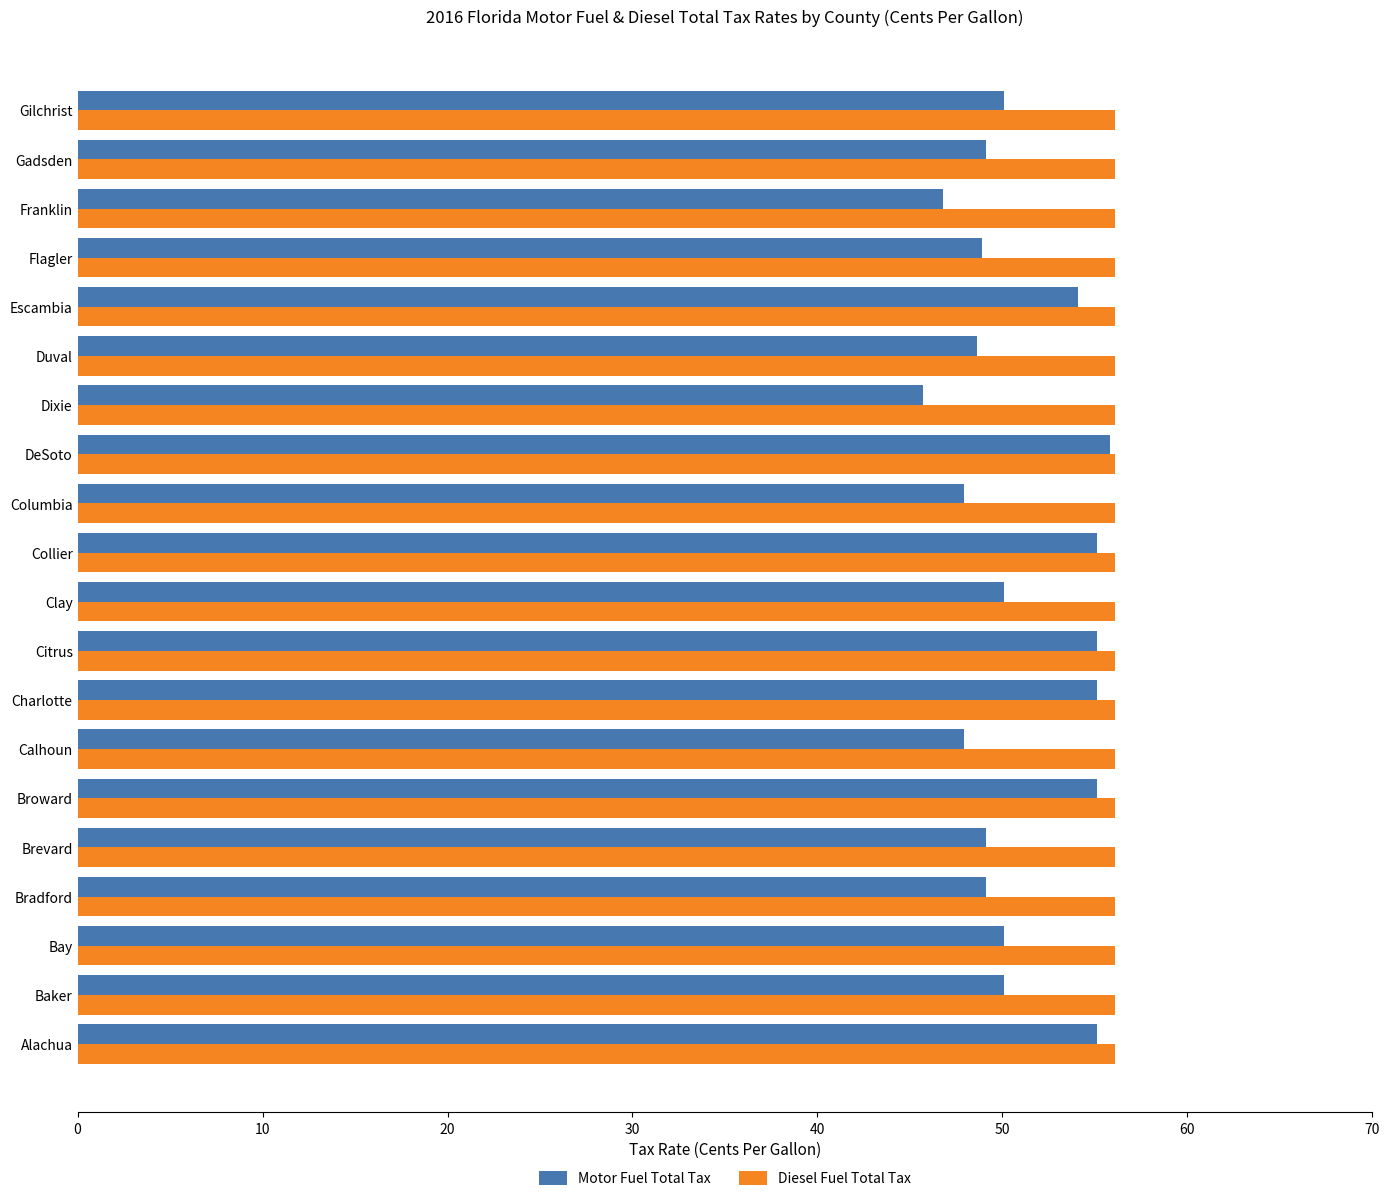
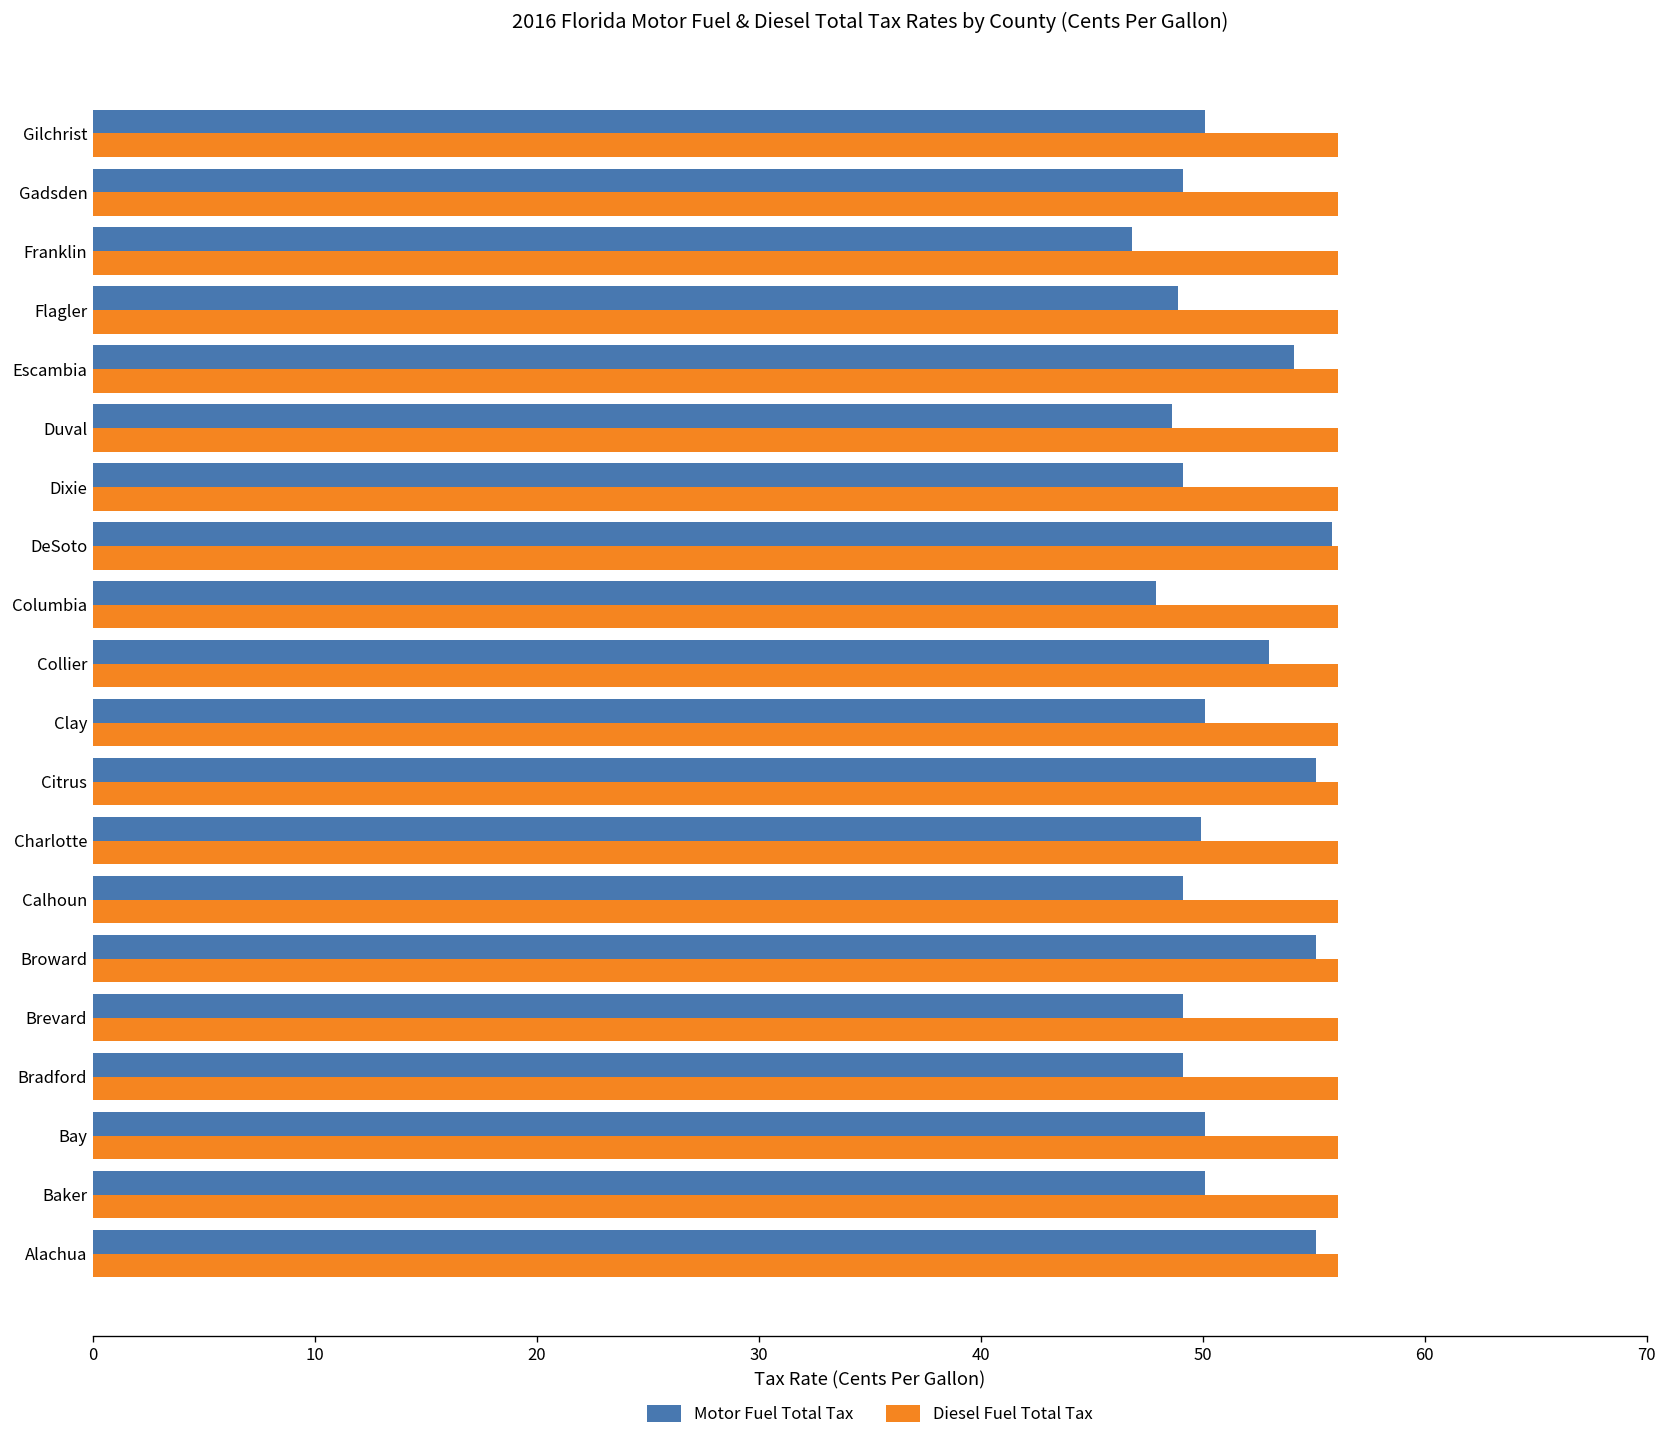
  {
    "Motor Fuel Total Tax": {
      "Gilchrist": 50.1,
      "Gadsden": 49.1,
      "Franklin": 46.8,
      "Flagler": 48.9,
      "Escambia": 54.1,
      "Duval": 48.6,
-     "Dixie": 45.7,
+     "Dixie": 49.1,
      "DeSoto": 55.8,
      "Columbia": 47.9,
-     "Collier": 55.1,
+     "Collier": 53.0,
      "Clay": 50.1,
      "Citrus": 55.1,
-     "Charlotte": 55.1,
-     "Calhoun": 47.9,
+     "Charlotte": 49.9,
+     "Calhoun": 49.1,
      "Broward": 55.1,
      "Brevard": 49.1,
      "Bradford": 49.1,
      "Bay": 50.1,
      "Baker": 50.1,
      "Alachua": 55.1
    },
    "Diesel Fuel Total Tax": {
      "Gilchrist": 56.1,
      "Gadsden": 56.1,
      "Franklin": 56.1,
      "Flagler": 56.1,
      "Escambia": 56.1,
      "Duval": 56.1,
      "Dixie": 56.1,
      "DeSoto": 56.1,
      "Columbia": 56.1,
      "Collier": 56.1,
      "Clay": 56.1,
      "Citrus": 56.1,
      "Charlotte": 56.1,
      "Calhoun": 56.1,
      "Broward": 56.1,
      "Brevard": 56.1,
      "Bradford": 56.1,
      "Bay": 56.1,
      "Baker": 56.1,
      "Alachua": 56.1
    }
  }
